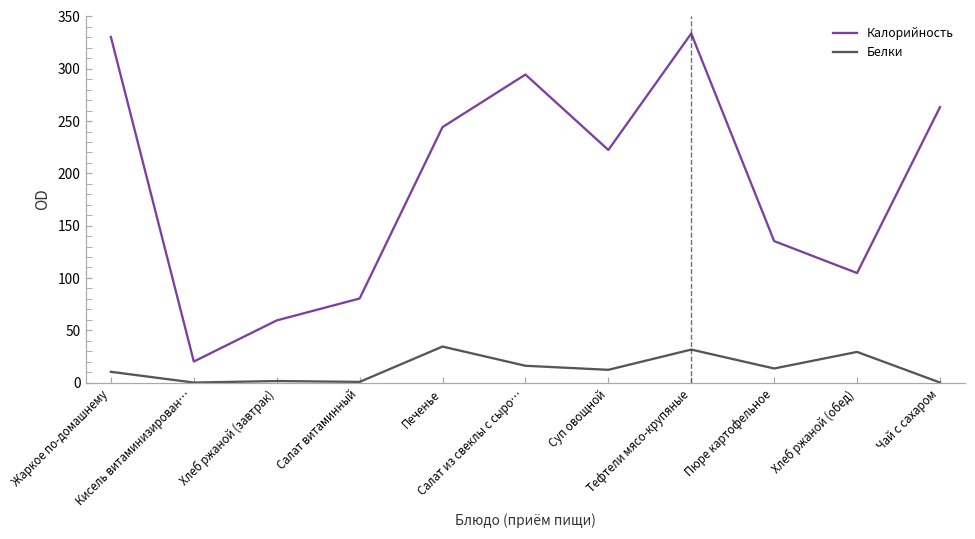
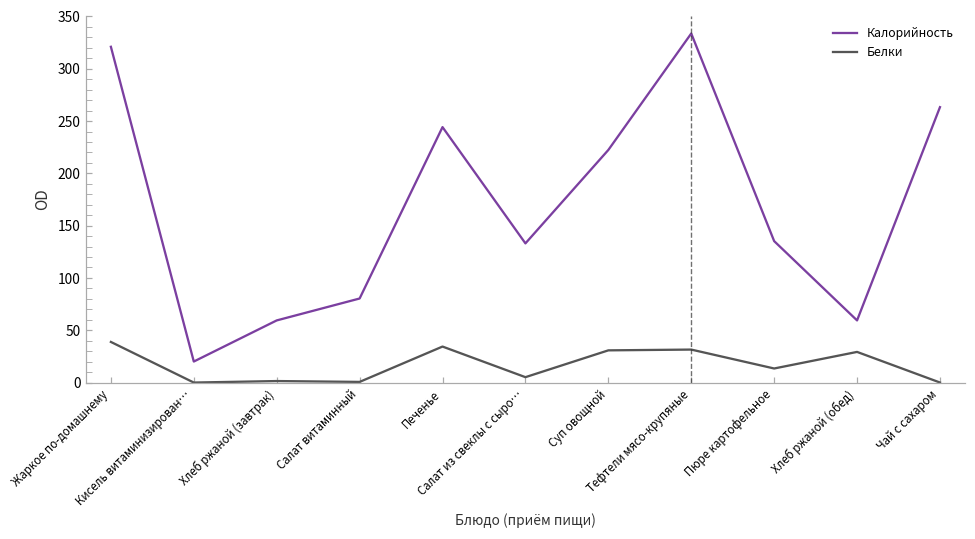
  {
    "Калорийность": {
-     "Жаркое по-домашнему": 330,
+     "Жаркое по-домашнему": 320,
      "Кисель витаминизирован…": 20,
      "Хлеб ржаной (завтрак)": 60,
      "Салат витаминный": 80,
      "Печенье": 240,
-     "Салат из свеклы с сыро…": 290,
+     "Салат из свеклы с сыро…": 130,
      "Суп овощной": 220,
      "Тефтели мясо-крупяные": 330,
      "Пюре картофельное": 140,
-     "Хлеб ржаной (обед)": 100,
+     "Хлеб ржаной (обед)": 60,
      "Чай с сахаром": 260
    },
    "Белки": {
-     "Жаркое по-домашнему": 10,
+     "Жаркое по-домашнему": 40,
      "Кисель витаминизирован…": 0,
      "Хлеб ржаной (завтрак)": 0,
      "Салат витаминный": 0,
      "Печенье": 30,
-     "Салат из свеклы с сыро…": 20,
-     "Суп овощной": 10,
+     "Салат из свеклы с сыро…": 10,
+     "Суп овощной": 30,
      "Тефтели мясо-крупяные": 30,
      "Пюре картофельное": 10,
      "Хлеб ржаной (обед)": 30,
      "Чай с сахаром": 0
    }
  }
